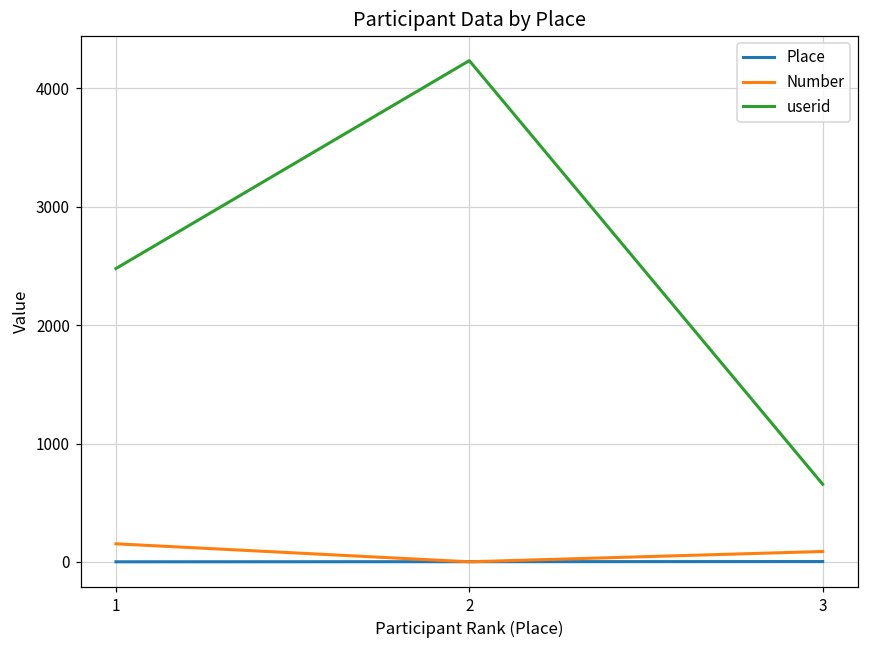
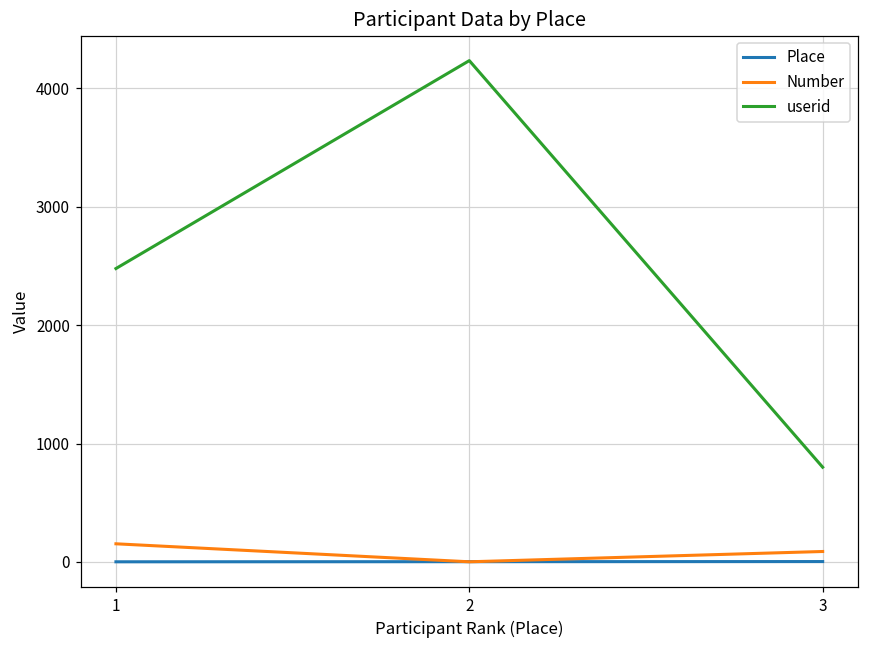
  {
    "Place": {
      "1": 0,
      "3": 0
    },
    "Number": {
      "1": 150,
      "3": 90
    },
    "userid": {
      "1": 2480,
      "2": 4230,
-     "3": 660
+     "3": 800
    }
  }
